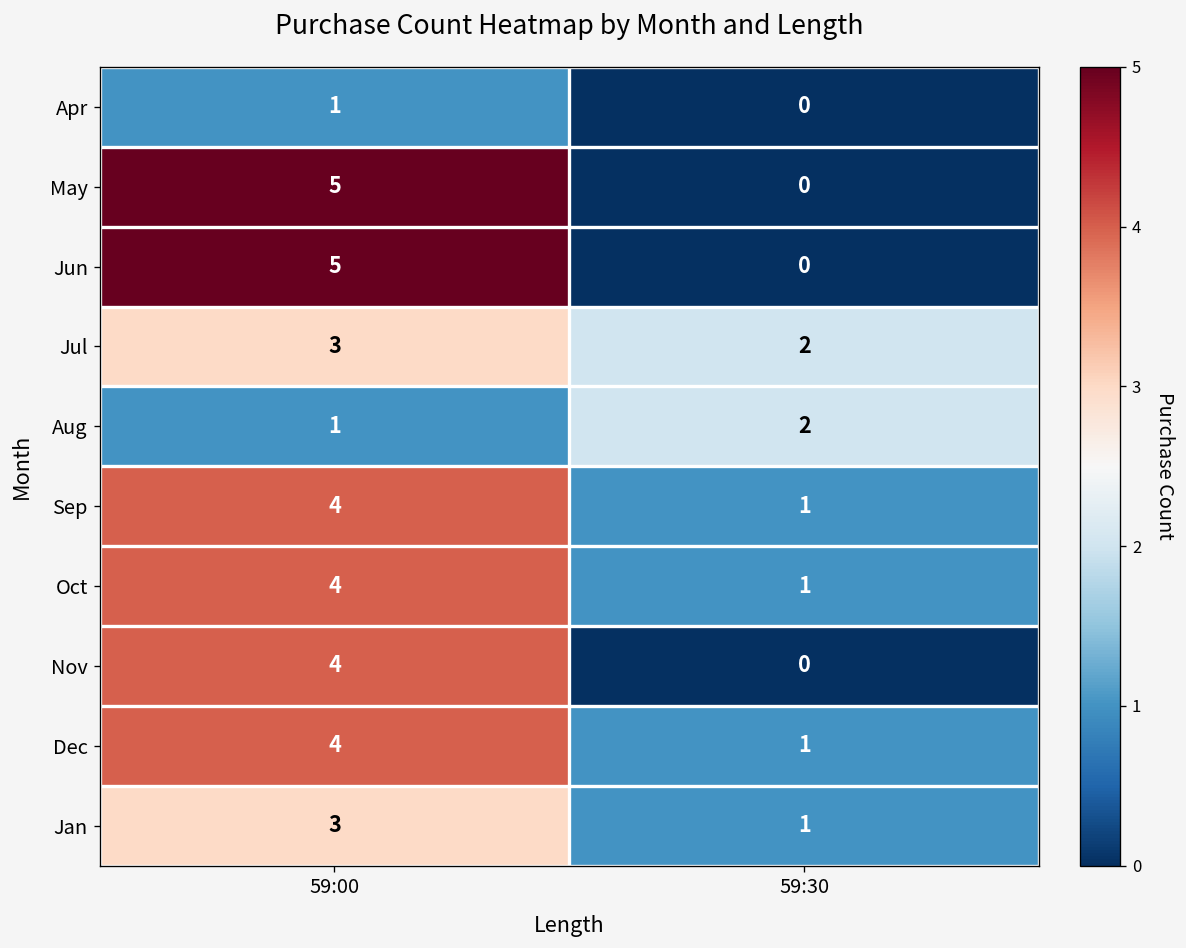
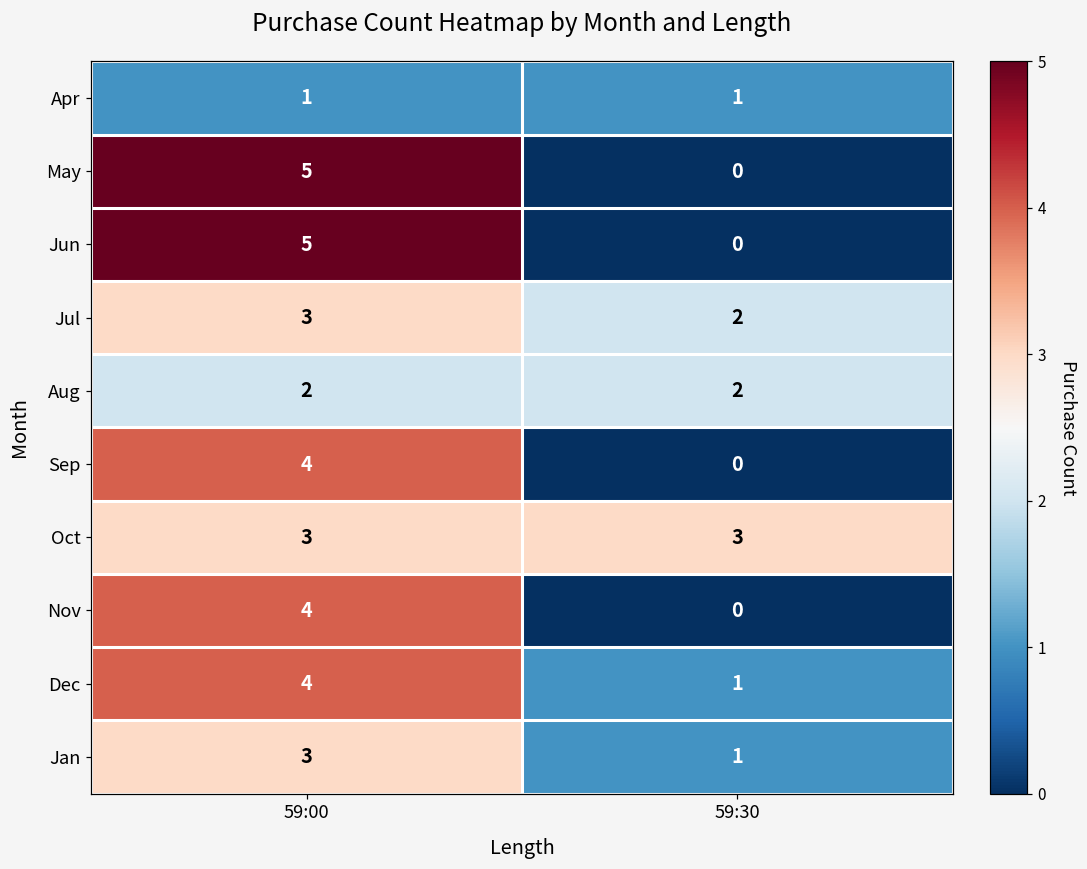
  {
    "Apr": {
      "59:00": 1,
-     "59:30": 0
+     "59:30": 1
    },
    "May": {
      "59:00": 5,
      "59:30": 0
    },
    "Jun": {
      "59:00": 5,
      "59:30": 0
    },
    "Jul": {
      "59:00": 3,
      "59:30": 2
    },
    "Aug": {
-     "59:00": 1,
+     "59:00": 2,
      "59:30": 2
    },
    "Sep": {
      "59:00": 4,
-     "59:30": 1
+     "59:30": 0
    },
    "Oct": {
-     "59:00": 4,
-     "59:30": 1
+     "59:00": 3,
+     "59:30": 3
    },
    "Nov": {
      "59:00": 4,
      "59:30": 0
    },
    "Dec": {
      "59:00": 4,
      "59:30": 1
    },
    "Jan": {
      "59:00": 3,
      "59:30": 1
    }
  }
